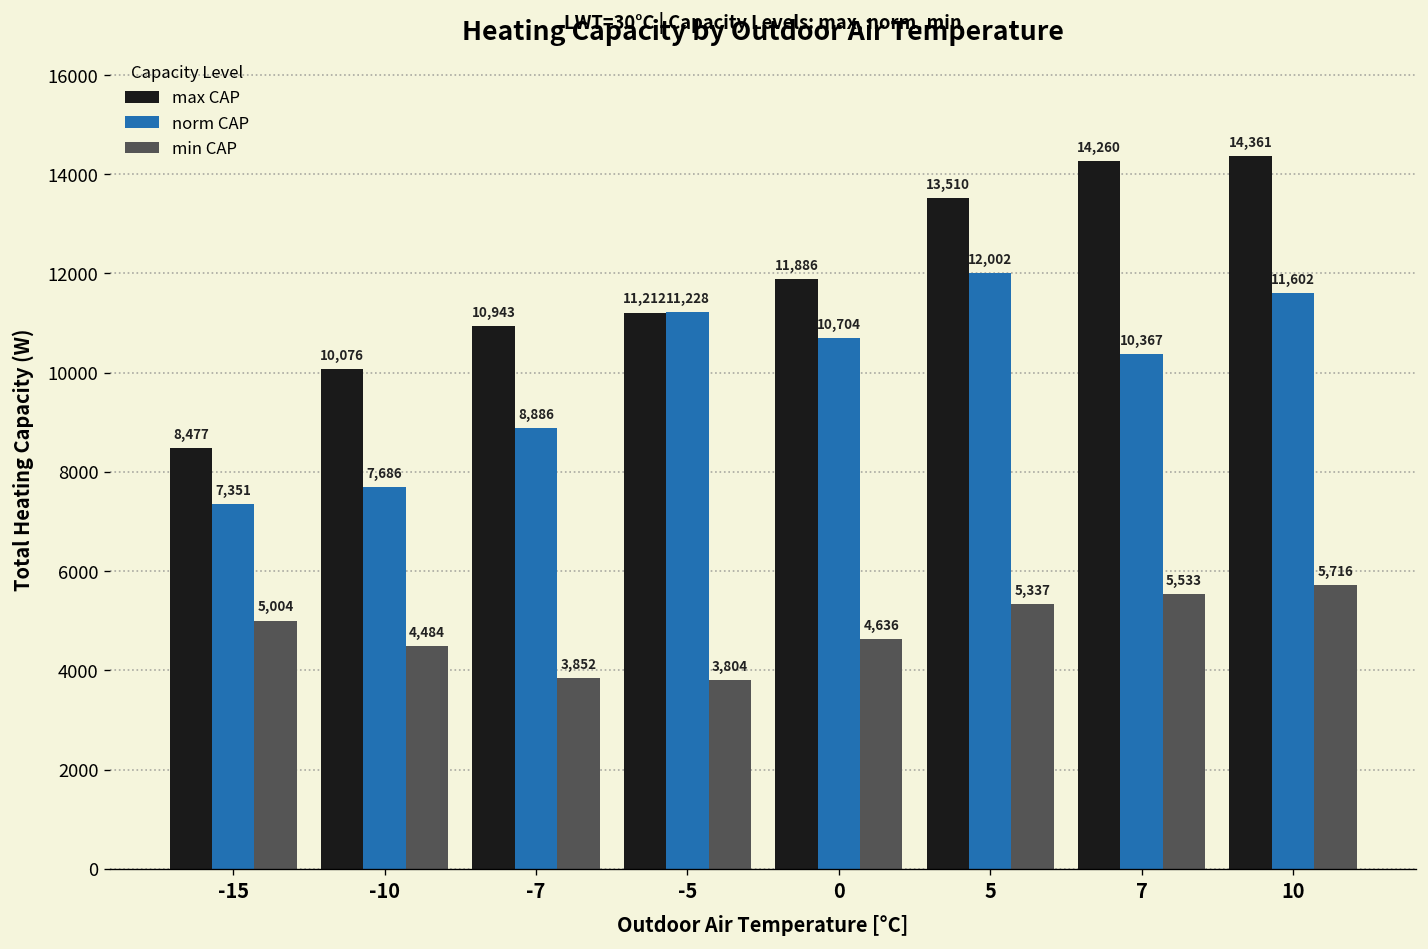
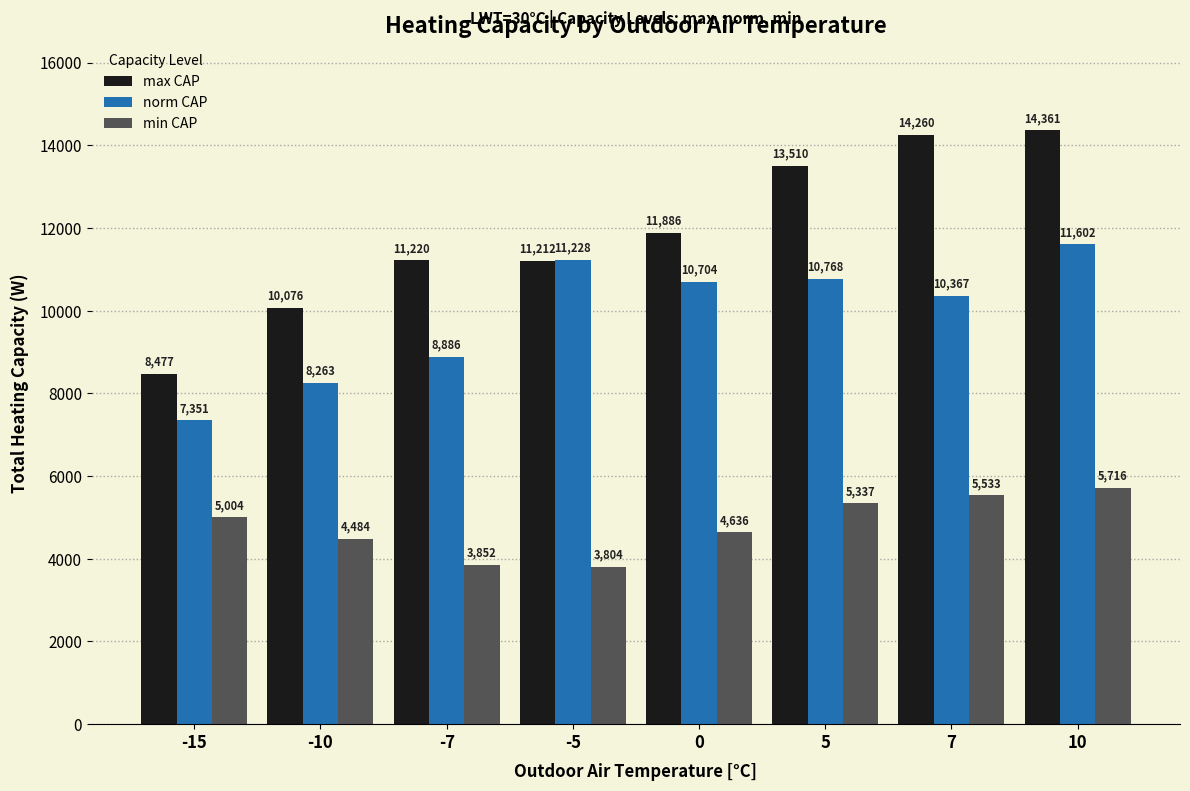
  {
    "max CAP": {
      "-15": "8,477",
      "-10": "10,076",
-     "-7": "10,943",
+     "-7": "11,220",
      "-5": "11,212",
      "0": "11,886",
      "5": "13,510",
      "7": "14,260",
      "10": "14,361"
    },
    "norm CAP": {
      "-15": "7,351",
-     "-10": "7,686",
+     "-10": "8,263",
      "-7": "8,886",
      "-5": "11,228",
      "0": "10,704",
-     "5": "12,002",
+     "5": "10,768",
      "7": "10,367",
      "10": "11,602"
    },
    "min CAP": {
      "-15": "5,004",
      "-10": "4,484",
      "-7": "3,852",
      "-5": "3,804",
      "0": "4,636",
      "5": "5,337",
      "7": "5,533",
      "10": "5,716"
    }
  }
